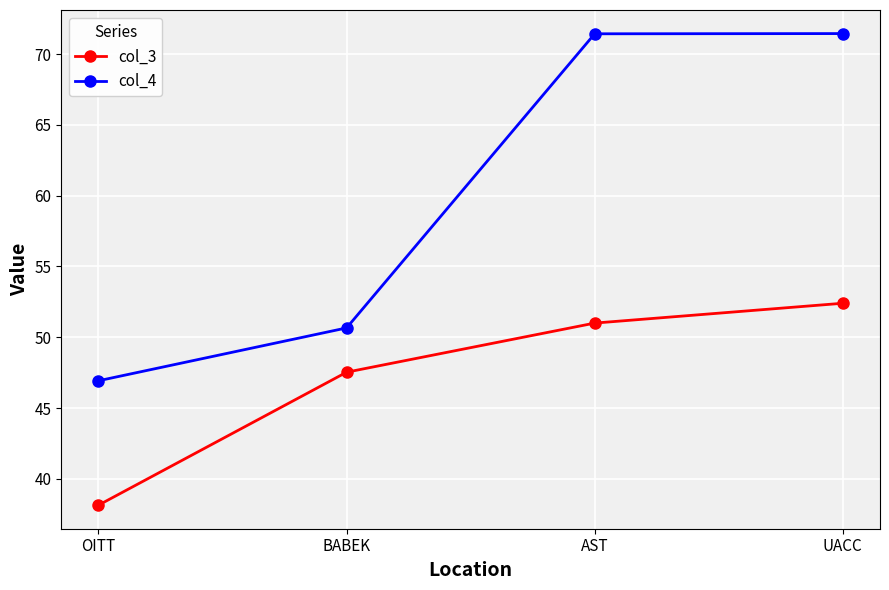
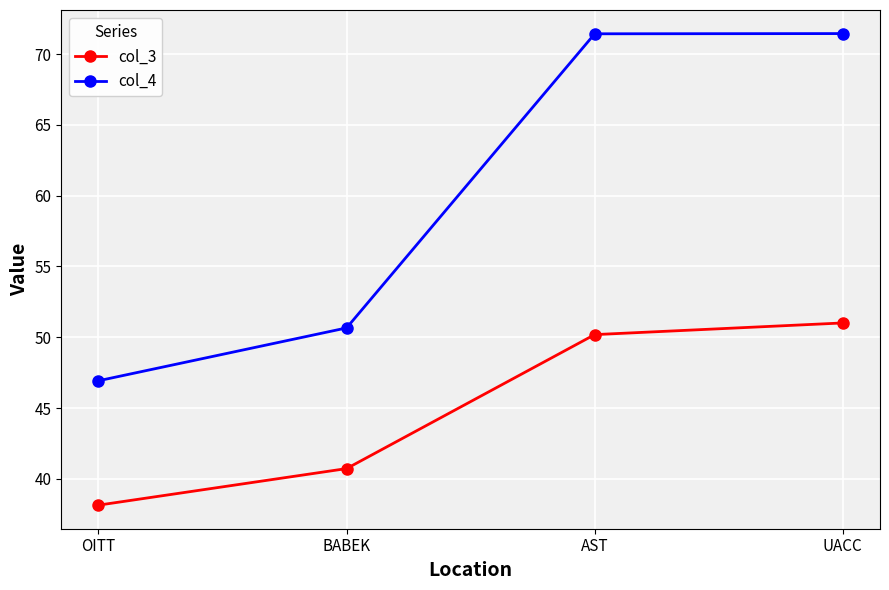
  {
    "col_3": {
      "OITT": 38.1,
-     "BABEK": 47.5,
-     "AST": 51.0,
-     "UACC": 52.4
+     "BABEK": 40.7,
+     "AST": 50.2,
+     "UACC": 51.0
    },
    "col_4": {
      "OITT": 46.9,
      "BABEK": 50.7,
      "AST": 71.4,
      "UACC": 71.4
    }
  }
